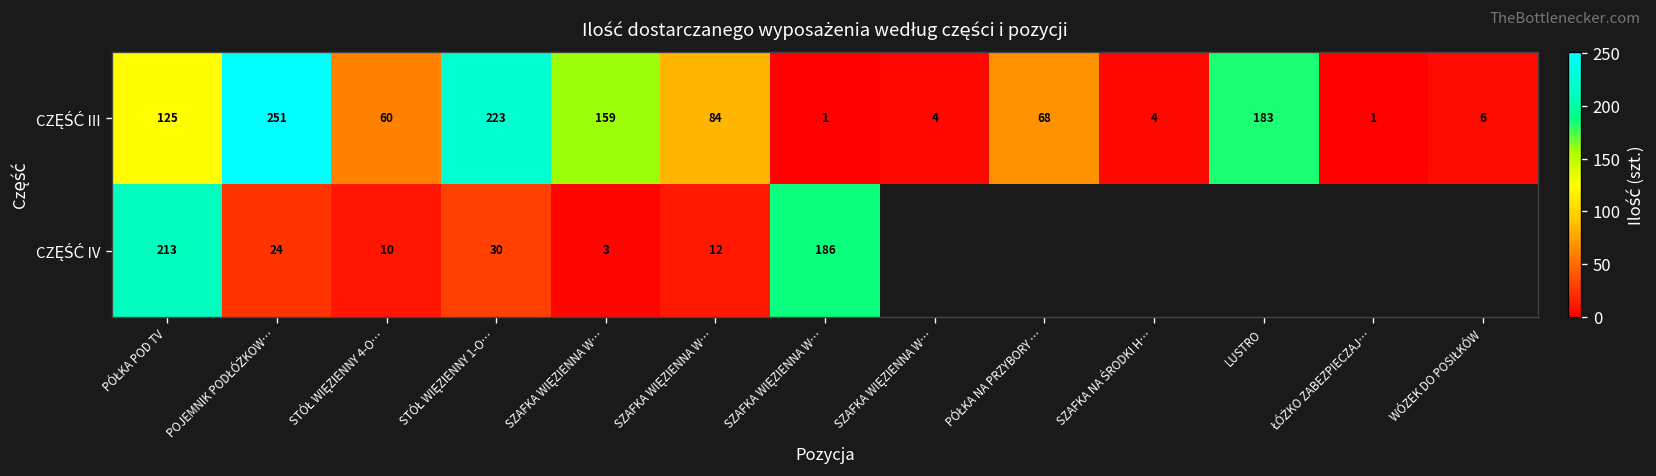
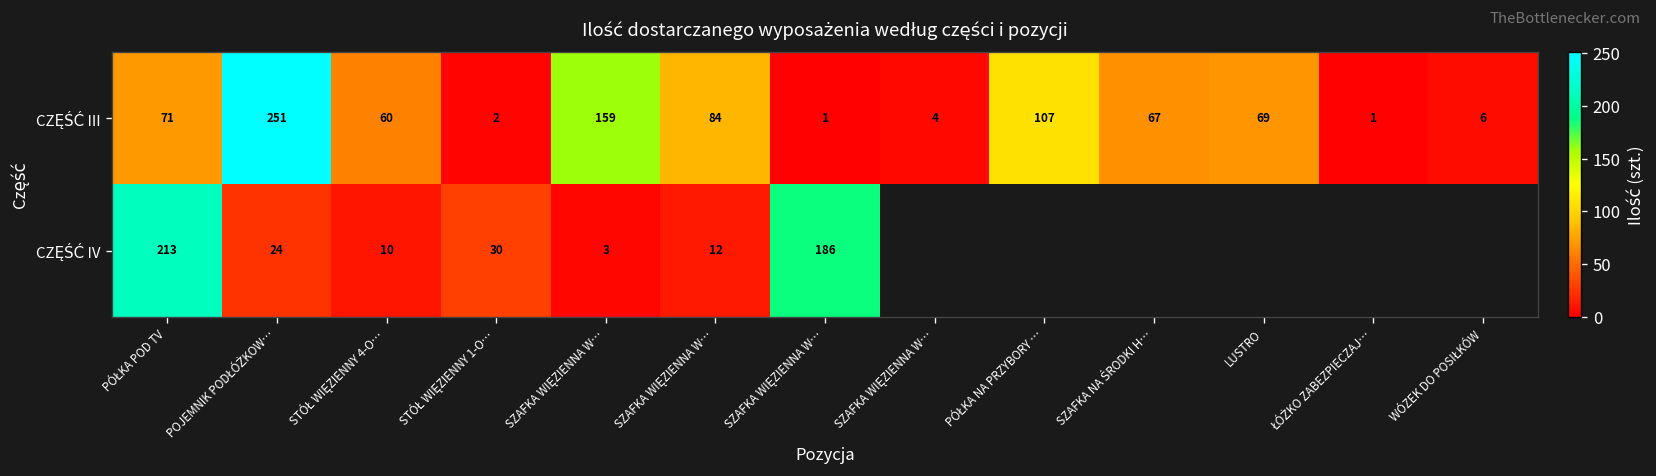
  {
    "CZĘŚĆ III": {
-     "PÓŁKA POD TV": 125,
+     "PÓŁKA POD TV": 71,
      "POJEMNIK PODŁÓŻKOW…": 251,
      "STÓŁ WIĘZIENNY 4-O…": 60,
-     "STÓŁ WIĘZIENNY 1-O…": 223,
-     "PÓŁKA NA PRZYBORY …": 68,
-     "SZAFKA NA ŚRODKI H…": 4,
-     "LUSTRO": 183,
+     "STÓŁ WIĘZIENNY 1-O…": 2,
+     "PÓŁKA NA PRZYBORY …": 107,
+     "SZAFKA NA ŚRODKI H…": 67,
+     "LUSTRO": 69,
      "ŁÓŻKO ZABEZPIECZAJ…": 1,
      "WÓZEK DO POSIŁKÓW": 6
    },
    "CZĘŚĆ IV": {
      "PÓŁKA POD TV": 213,
      "POJEMNIK PODŁÓŻKOW…": 24,
      "STÓŁ WIĘZIENNY 4-O…": 10,
      "STÓŁ WIĘZIENNY 1-O…": 30
    }
  }
